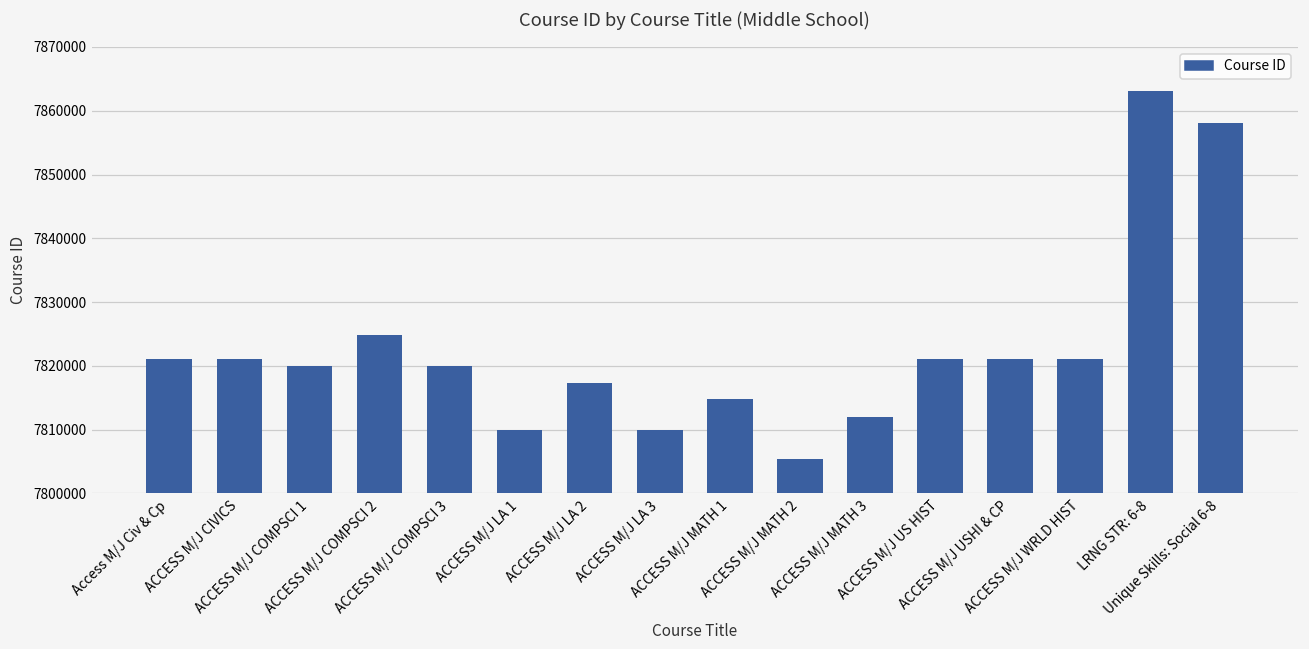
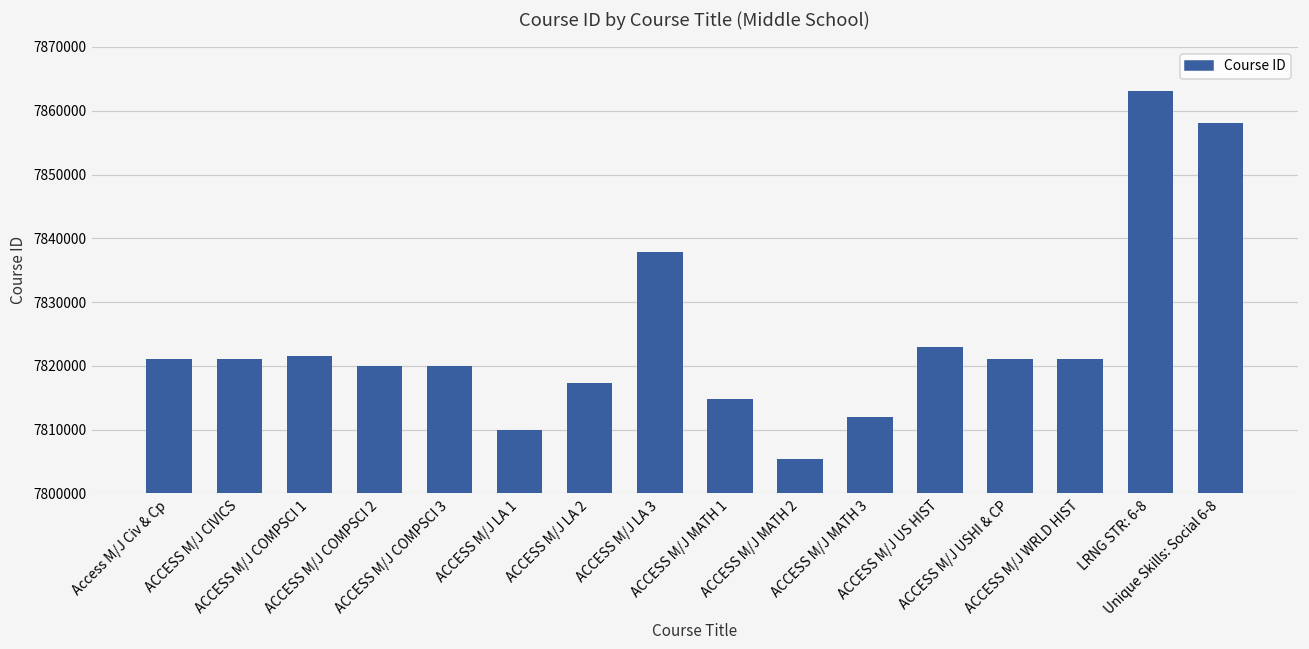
  {
    "Access M/J Civ & Cp": 7821000,
    "ACCESS M/J CIVICS": 7821000,
-   "ACCESS M/J COMPSCI 1": 7820000,
-   "ACCESS M/J COMPSCI 2": 7825000,
+   "ACCESS M/J COMPSCI 1": 7822000,
+   "ACCESS M/J COMPSCI 2": 7820000,
    "ACCESS M/J COMPSCI 3": 7820000,
    "ACCESS M/J LA 1": 7810000,
    "ACCESS M/J LA 2": 7817000,
-   "ACCESS M/J LA 3": 7810000,
+   "ACCESS M/J LA 3": 7838000,
    "ACCESS M/J MATH 1": 7815000,
    "ACCESS M/J MATH 2": 7805000,
    "ACCESS M/J MATH 3": 7812000,
-   "ACCESS M/J US HIST": 7821000,
+   "ACCESS M/J US HIST": 7823000,
    "ACCESS M/J USHI & CP": 7821000,
    "ACCESS M/J WRLD HIST": 7821000,
    "LRNG STR: 6-8": 7863000,
    "Unique Skills: Social 6-8": 7858000
  }
